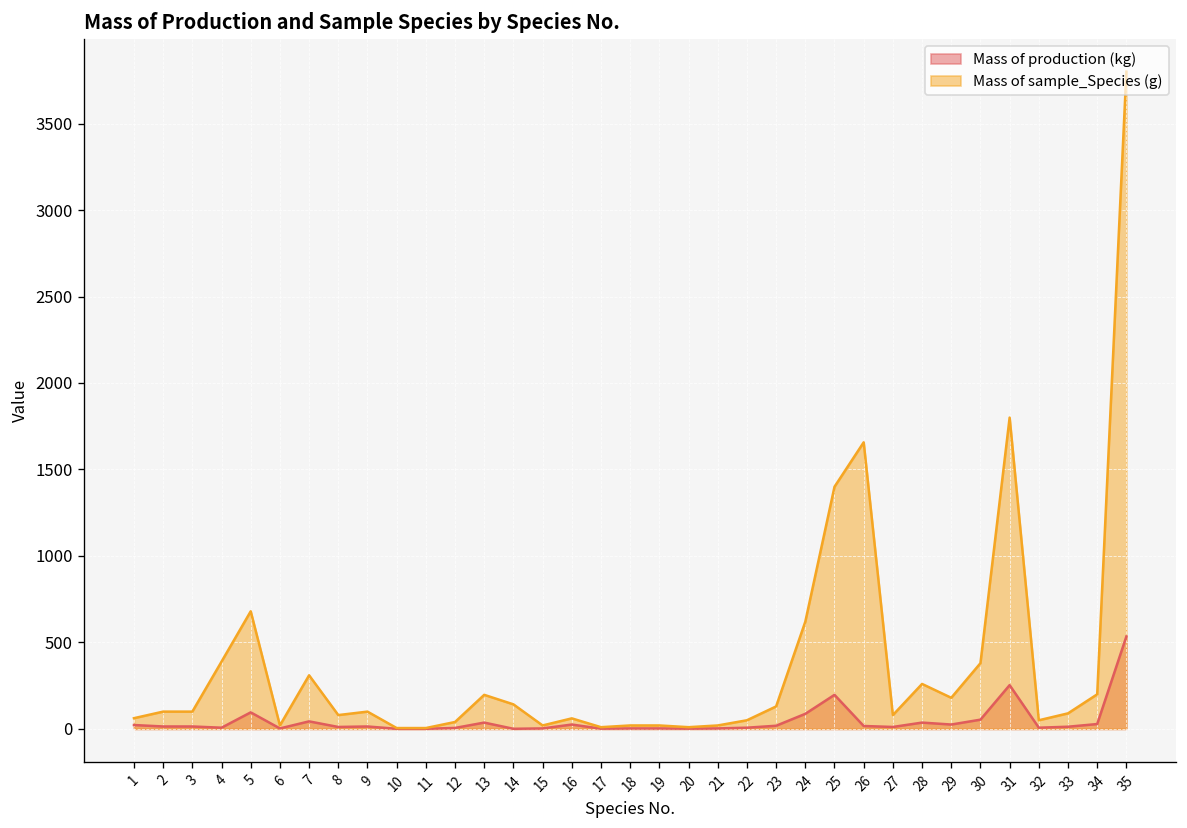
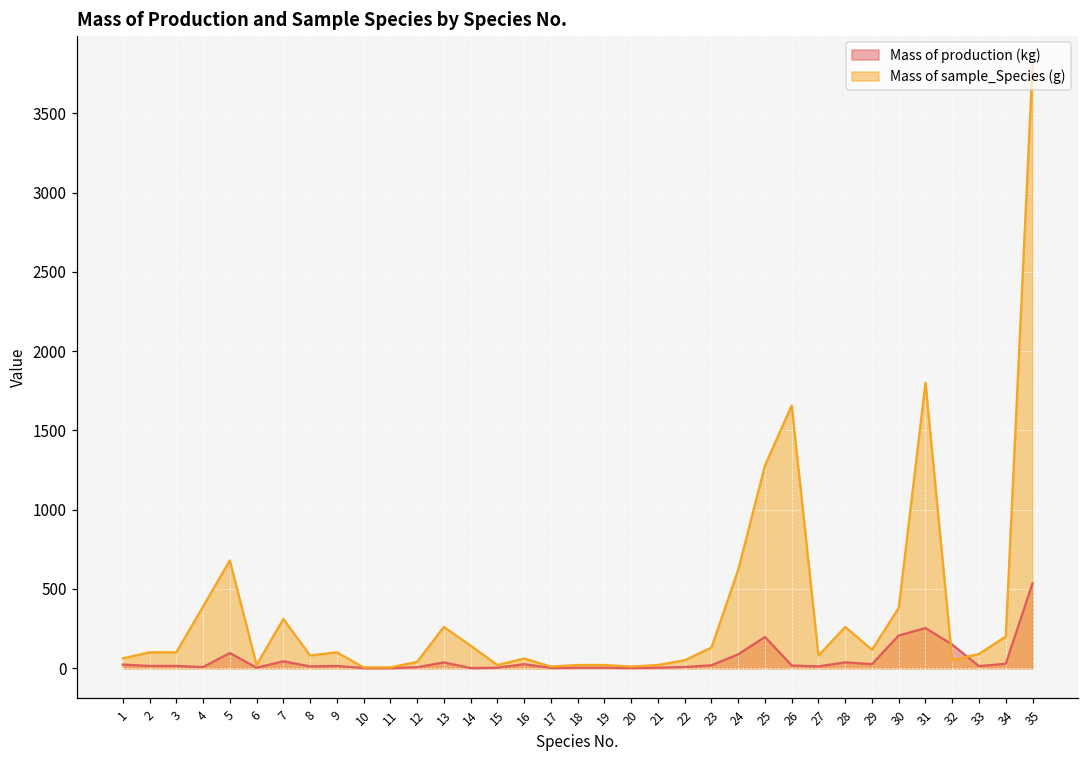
  {
    "Mass of production (kg)": {
      "1": 20,
      "2": 10,
      "3": 10,
      "4": 10,
      "5": 100,
      "7": 40,
      "8": 10,
      "9": 10,
      "12": 10,
      "13": 40,
      "14": 0,
      "16": 30,
      "22": 10,
      "23": 20,
      "24": 90,
      "25": 200,
      "26": 20,
      "27": 10,
      "28": 40,
      "29": 30,
-     "30": 50,
+     "30": 210,
      "31": 250,
-     "32": 10,
+     "32": 150,
      "33": 10,
      "34": 30,
      "35": 530
    },
    "Mass of sample_Species (g)": {
      "1": 60,
      "2": 100,
      "3": 100,
      "4": 390,
      "5": 680,
      "7": 310,
      "8": 80,
      "9": 100,
      "12": 40,
-     "13": 200,
+     "13": 260,
      "14": 140,
      "16": 60,
      "22": 50,
      "23": 130,
      "24": 620,
-     "25": 1400,
+     "25": 1280,
      "26": 1660,
      "27": 80,
      "28": 260,
-     "29": 180,
+     "29": 120,
      "30": 380,
      "31": 1800,
      "32": 50,
      "33": 90,
      "34": 200
    }
  }
